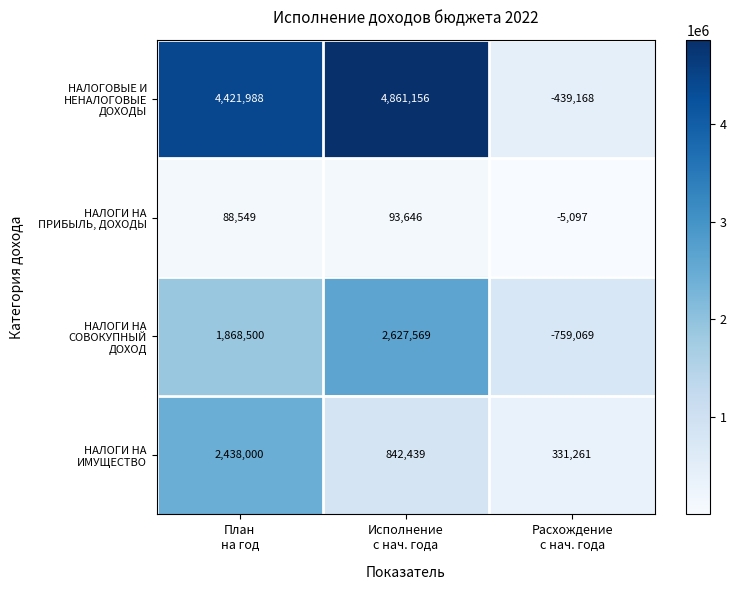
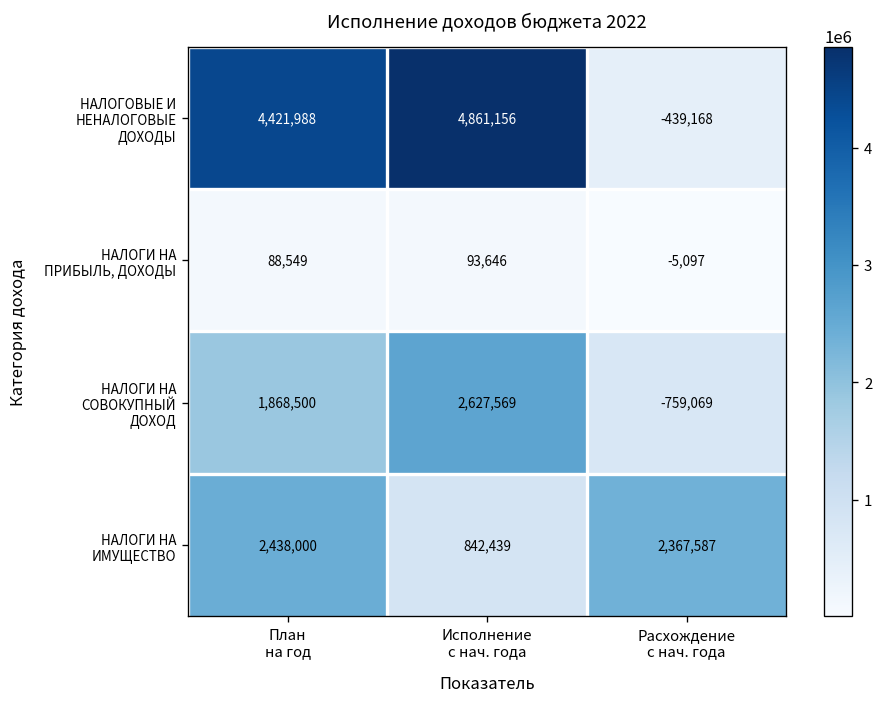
  {
    "НАЛОГОВЫЕ И НЕНАЛОГОВЫЕ ДОХОДЫ": {
      "План на год": "4,421,988",
      "Исполнение с нач. года": "4,861,156",
      "Расхождение с нач. года": "-439,168"
    },
    "НАЛОГИ НА ПРИБЫЛЬ, ДОХОДЫ": {
      "План на год": "88,549",
      "Исполнение с нач. года": "93,646",
      "Расхождение с нач. года": "-5,097"
    },
    "НАЛОГИ НА СОВОКУПНЫЙ ДОХОД": {
      "План на год": "1,868,500",
      "Исполнение с нач. года": "2,627,569",
      "Расхождение с нач. года": "-759,069"
    },
    "НАЛОГИ НА ИМУЩЕСТВО": {
      "План на год": "2,438,000",
      "Исполнение с нач. года": "842,439",
-     "Расхождение с нач. года": "331,261"
+     "Расхождение с нач. года": "2,367,587"
    }
  }
